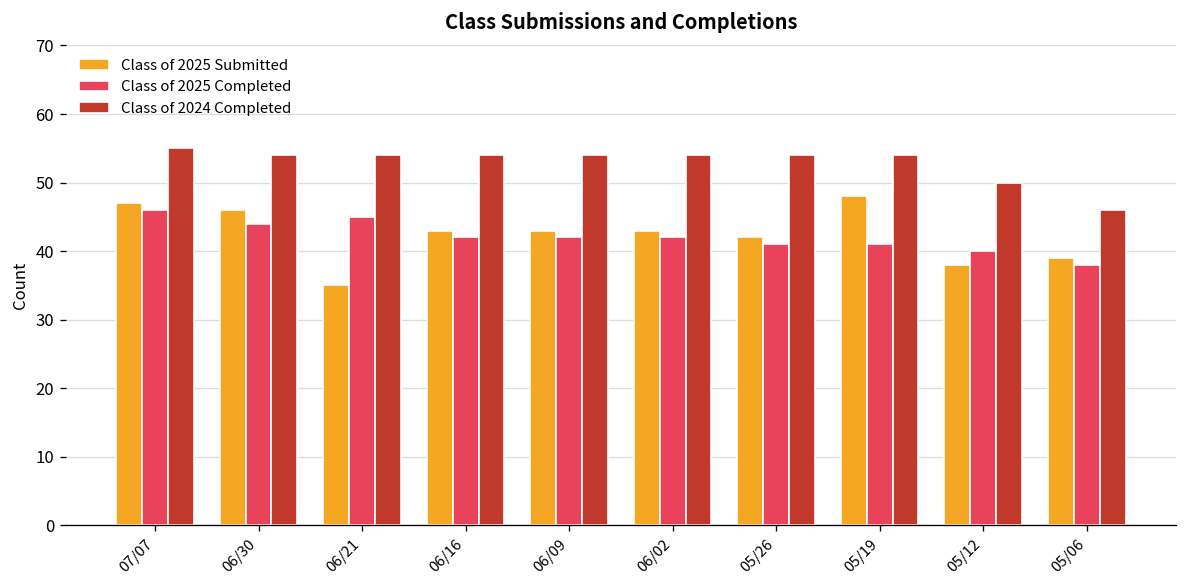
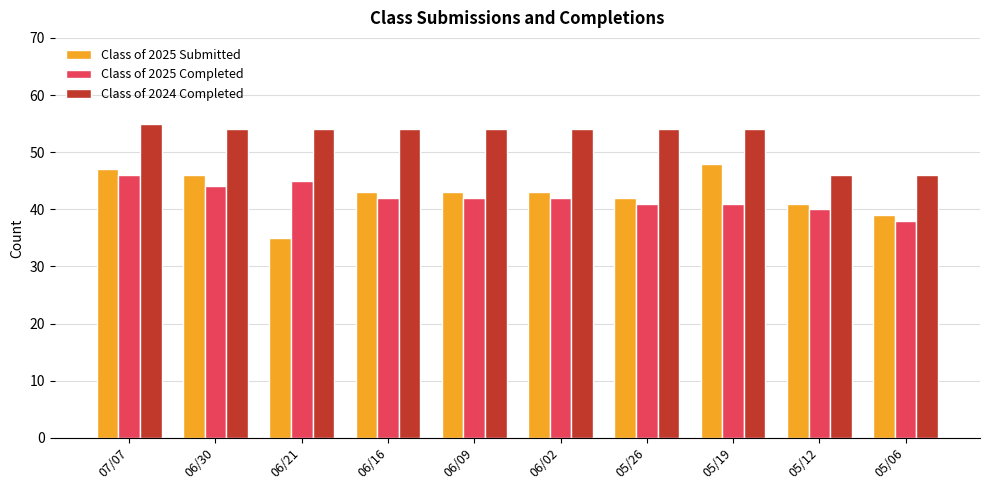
  {
    "Class of 2025 Submitted": {
      "07/07": 47,
      "06/30": 46,
      "06/21": 35,
      "06/16": 43,
      "06/09": 43,
      "06/02": 43,
      "05/26": 42,
      "05/19": 48,
-     "05/12": 38,
+     "05/12": 41,
      "05/06": 39
    },
    "Class of 2025 Completed": {
      "07/07": 46,
      "06/30": 44,
      "06/21": 45,
      "06/16": 42,
      "06/09": 42,
      "06/02": 42,
      "05/26": 41,
      "05/19": 41,
      "05/12": 40,
      "05/06": 38
    },
    "Class of 2024 Completed": {
      "07/07": 55,
      "06/30": 54,
      "06/21": 54,
      "06/16": 54,
      "06/09": 54,
      "06/02": 54,
      "05/26": 54,
      "05/19": 54,
-     "05/12": 50,
+     "05/12": 46,
      "05/06": 46
    }
  }
